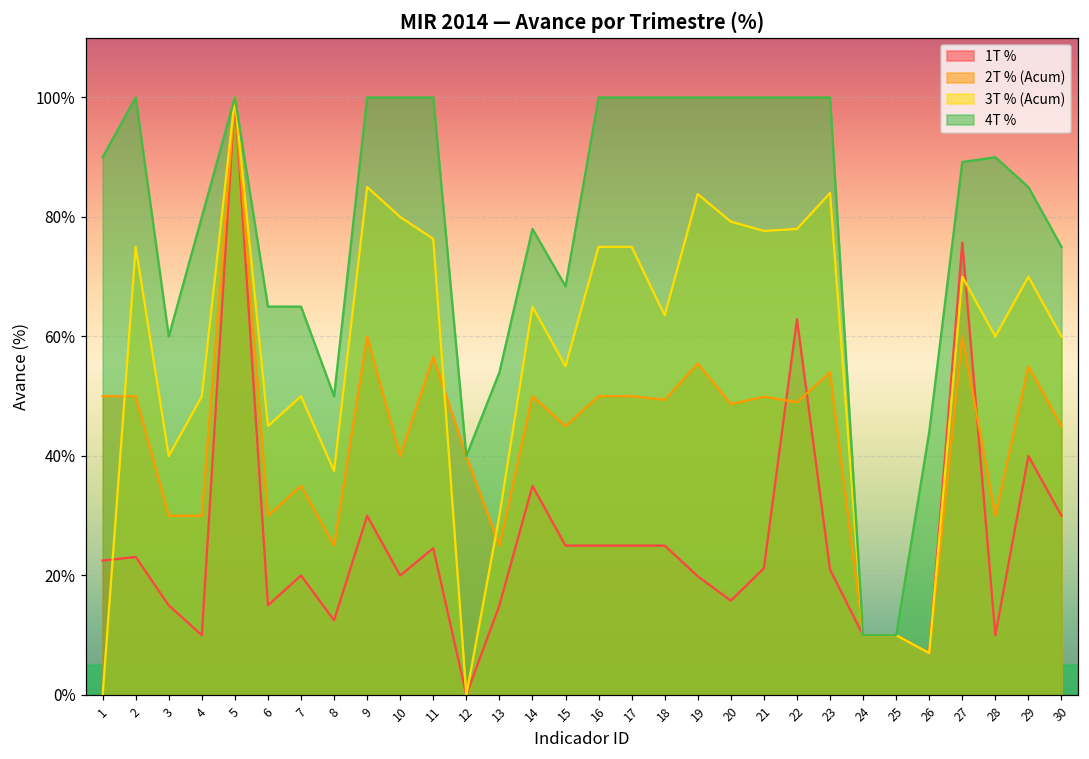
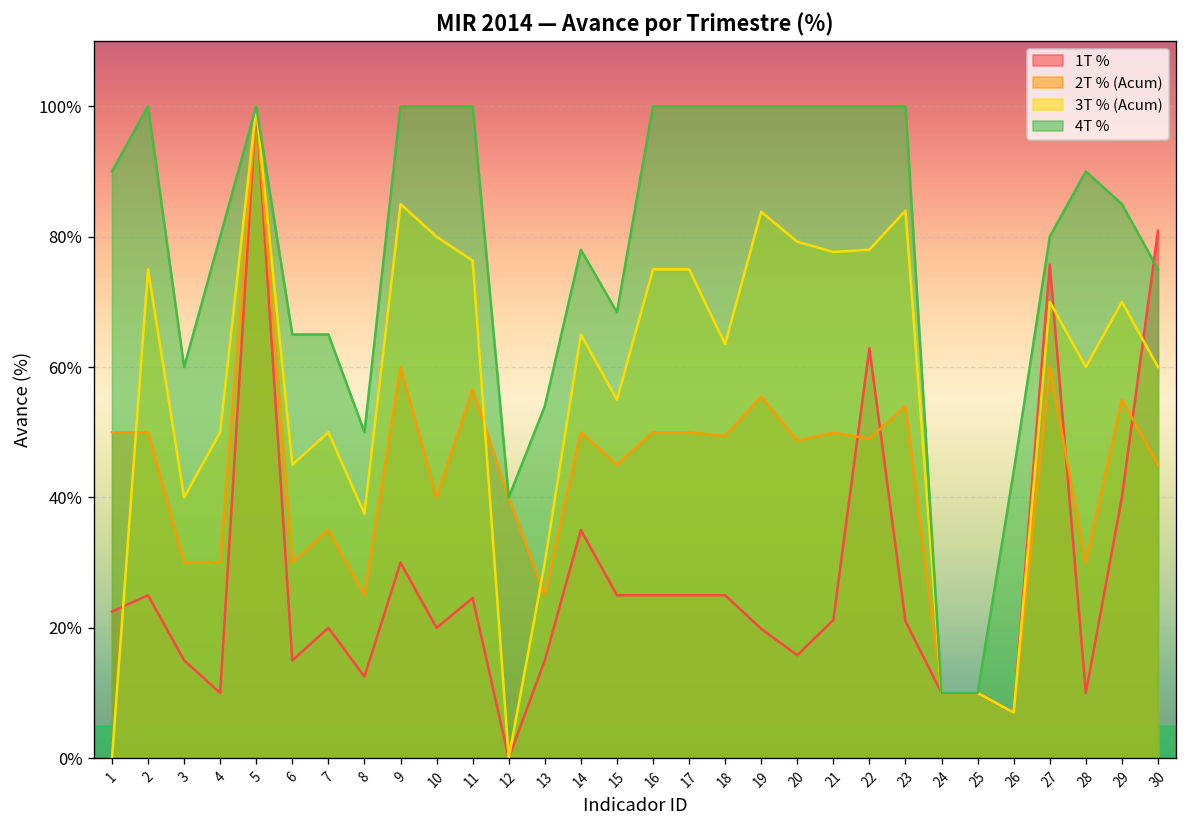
  {
    "1T %": {
      "1": "23%",
-     "2": "23%",
+     "2": "25%",
      "3": "15%",
      "4": "10%",
      "6": "15%",
      "7": "20%",
      "8": "13%",
      "9": "30%",
      "10": "20%",
      "11": "25%",
      "13": "15%",
      "14": "35%",
      "15": "25%",
      "16": "25%",
      "17": "25%",
      "18": "25%",
      "19": "20%",
      "20": "16%",
      "21": "21%",
      "22": "63%",
      "23": "21%",
      "27": "76%",
      "28": "10%",
      "29": "40%",
-     "30": "30%"
+     "30": "81%"
    },
    "4T %": {
      "1": "90%",
      "2": "100%",
      "3": "60%",
      "4": "80%",
      "6": "65%",
      "7": "65%",
      "8": "50%",
      "9": "100%",
      "10": "100%",
      "11": "100%",
      "13": "54%",
      "14": "78%",
      "15": "68%",
      "16": "100%",
      "17": "100%",
      "18": "100%",
      "19": "100%",
      "20": "100%",
      "21": "100%",
      "22": "100%",
      "23": "100%",
      "26": "44%",
-     "27": "89%",
+     "27": "80%",
      "28": "90%",
      "29": "85%",
      "30": "75%"
    }
  }
